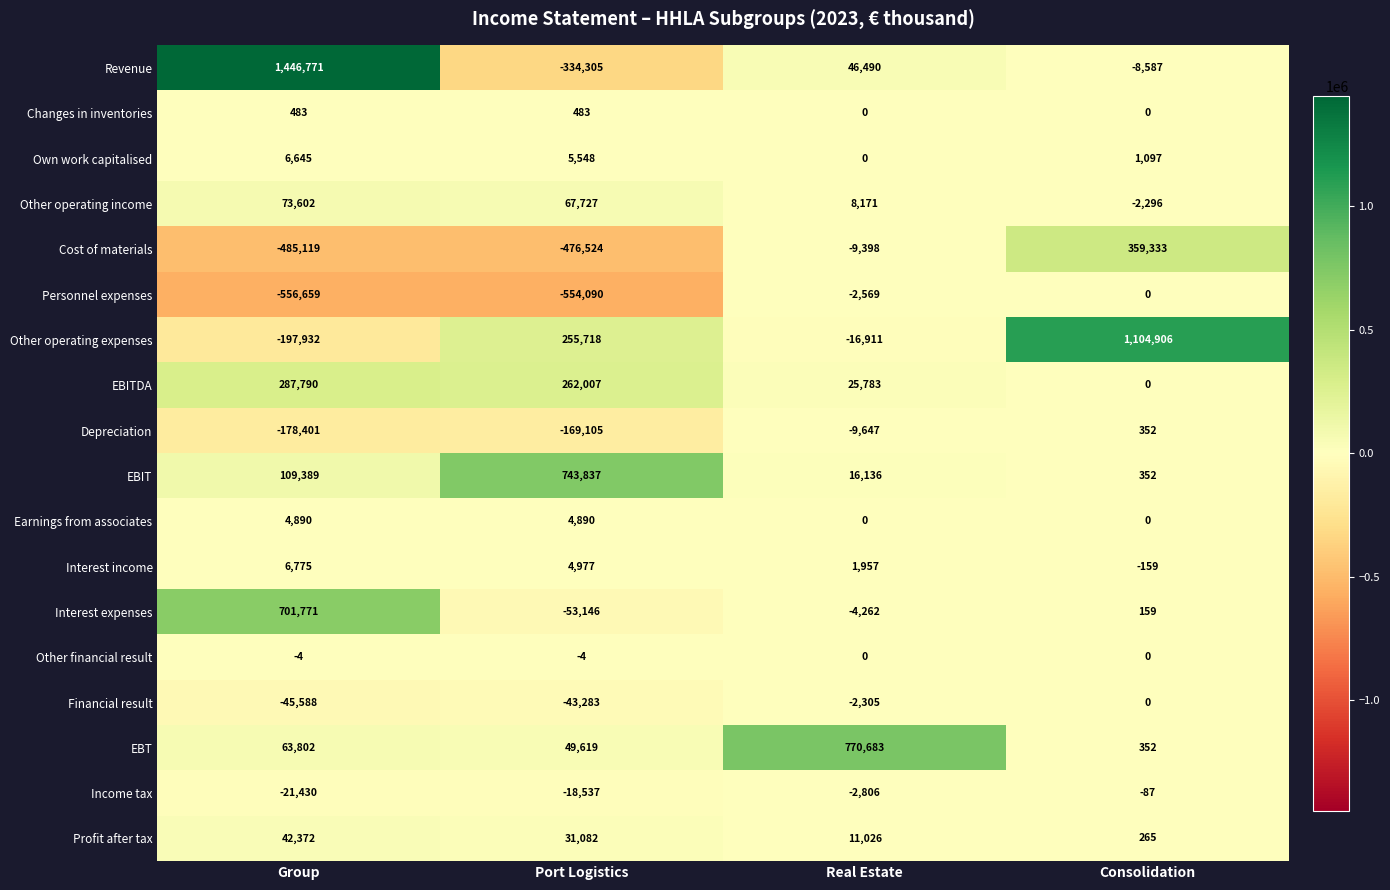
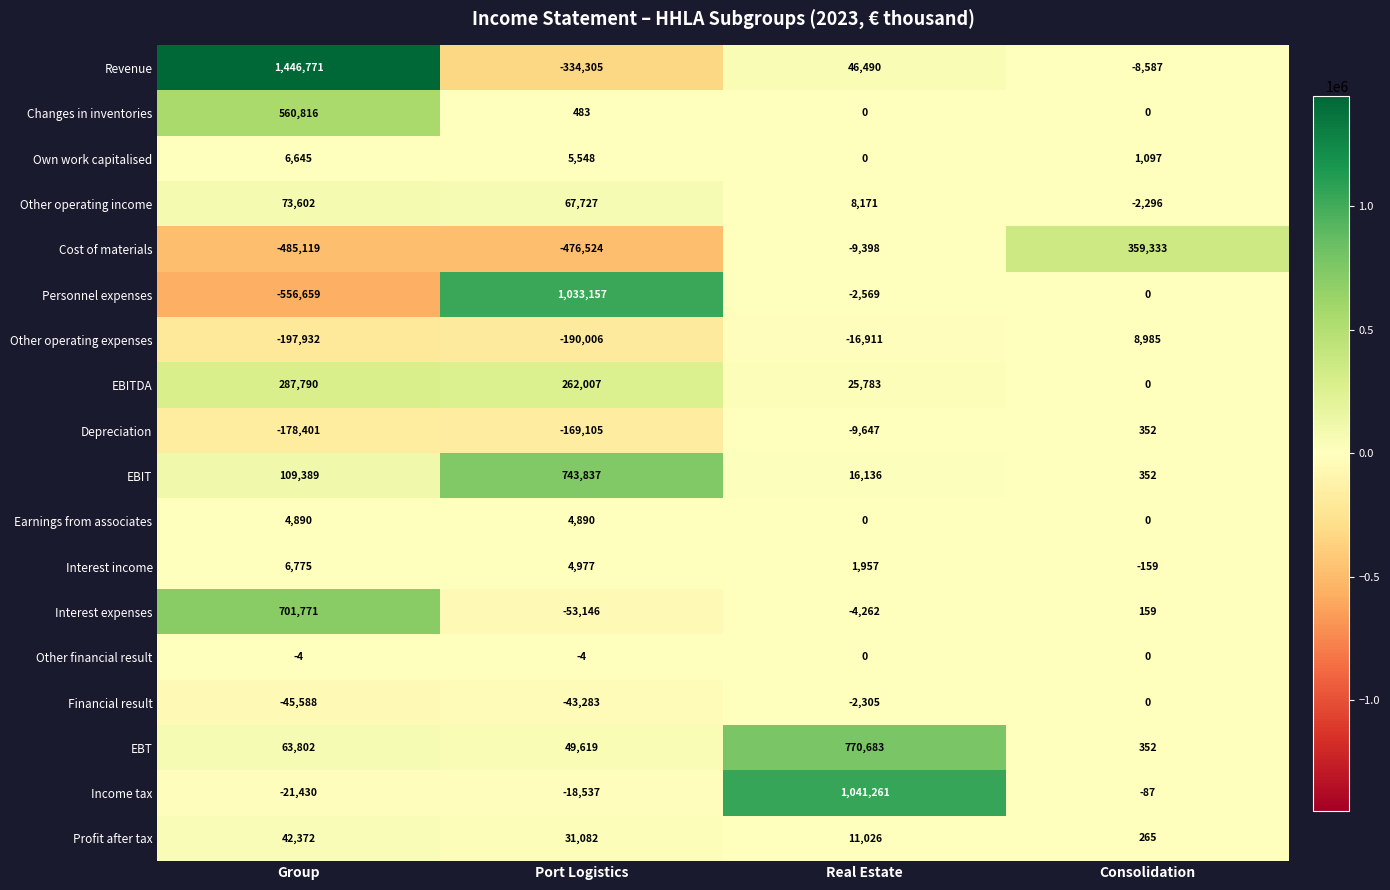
  {
    "Revenue": {
      "Group": "1,446,771",
      "Port Logistics": "-334,305",
      "Real Estate": "46,490",
      "Consolidation": "-8,587"
    },
    "Changes in inventories": {
-     "Group": "483",
+     "Group": "560,816",
      "Port Logistics": "483",
      "Real Estate": "0",
      "Consolidation": "0"
    },
    "Own work capitalised": {
      "Group": "6,645",
      "Port Logistics": "5,548",
      "Real Estate": "0",
      "Consolidation": "1,097"
    },
    "Other operating income": {
      "Group": "73,602",
      "Port Logistics": "67,727",
      "Real Estate": "8,171",
      "Consolidation": "-2,296"
    },
    "Cost of materials": {
      "Group": "-485,119",
      "Port Logistics": "-476,524",
      "Real Estate": "-9,398",
      "Consolidation": "359,333"
    },
    "Personnel expenses": {
      "Group": "-556,659",
-     "Port Logistics": "-554,090",
+     "Port Logistics": "1,033,157",
      "Real Estate": "-2,569",
      "Consolidation": "0"
    },
    "Other operating expenses": {
      "Group": "-197,932",
-     "Port Logistics": "255,718",
+     "Port Logistics": "-190,006",
      "Real Estate": "-16,911",
-     "Consolidation": "1,104,906"
+     "Consolidation": "8,985"
    },
    "EBITDA": {
      "Group": "287,790",
      "Port Logistics": "262,007",
      "Real Estate": "25,783",
      "Consolidation": "0"
    },
    "Depreciation": {
      "Group": "-178,401",
      "Port Logistics": "-169,105",
      "Real Estate": "-9,647",
      "Consolidation": "352"
    },
    "EBIT": {
      "Group": "109,389",
      "Port Logistics": "743,837",
      "Real Estate": "16,136",
      "Consolidation": "352"
    },
    "Earnings from associates": {
      "Group": "4,890",
      "Port Logistics": "4,890",
      "Real Estate": "0",
      "Consolidation": "0"
    },
    "Interest income": {
      "Group": "6,775",
      "Port Logistics": "4,977",
      "Real Estate": "1,957",
      "Consolidation": "-159"
    },
    "Interest expenses": {
      "Group": "701,771",
      "Port Logistics": "-53,146",
      "Real Estate": "-4,262",
      "Consolidation": "159"
    },
    "Other financial result": {
      "Group": "-4",
      "Port Logistics": "-4",
      "Real Estate": "0",
      "Consolidation": "0"
    },
    "Financial result": {
      "Group": "-45,588",
      "Port Logistics": "-43,283",
      "Real Estate": "-2,305",
      "Consolidation": "0"
    },
    "EBT": {
      "Group": "63,802",
      "Port Logistics": "49,619",
      "Real Estate": "770,683",
      "Consolidation": "352"
    },
    "Income tax": {
      "Group": "-21,430",
      "Port Logistics": "-18,537",
-     "Real Estate": "-2,806",
+     "Real Estate": "1,041,261",
      "Consolidation": "-87"
    },
    "Profit after tax": {
      "Group": "42,372",
      "Port Logistics": "31,082",
      "Real Estate": "11,026",
      "Consolidation": "265"
    }
  }
